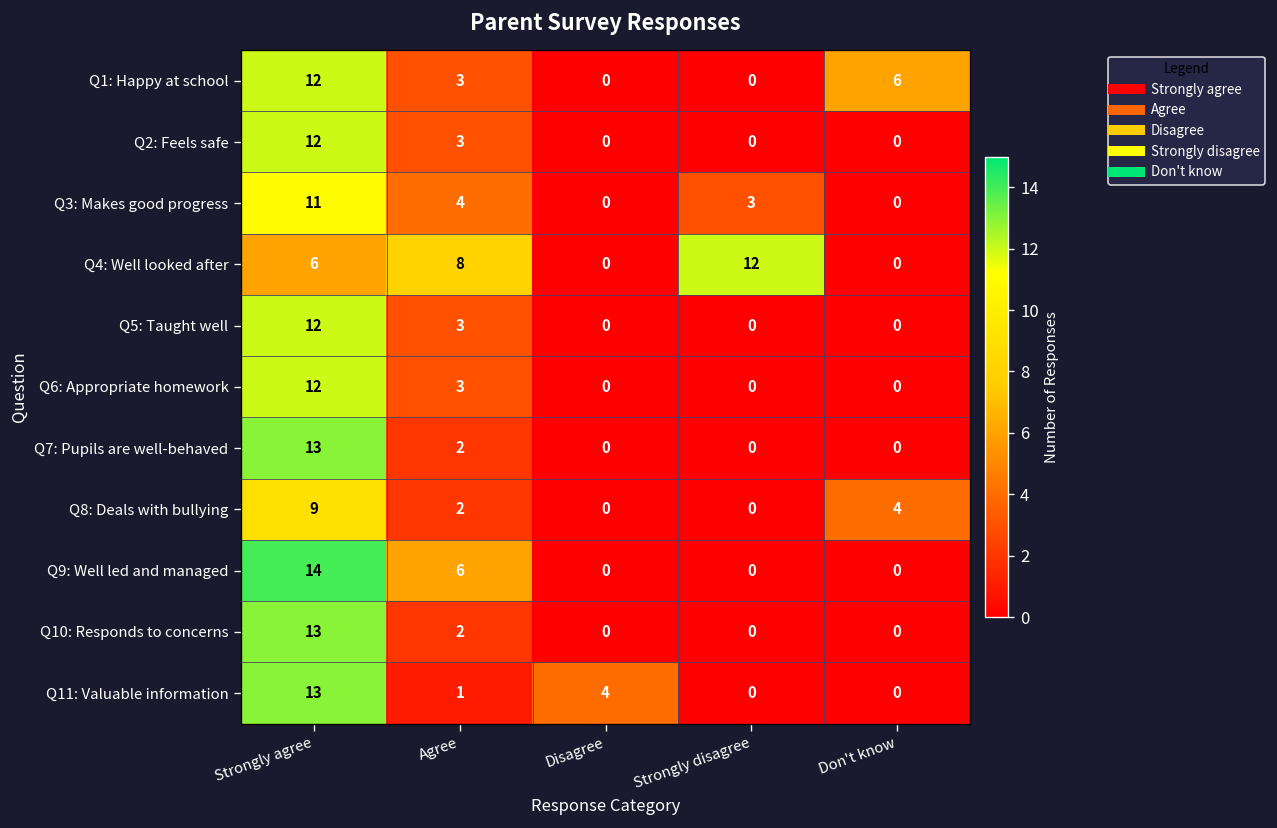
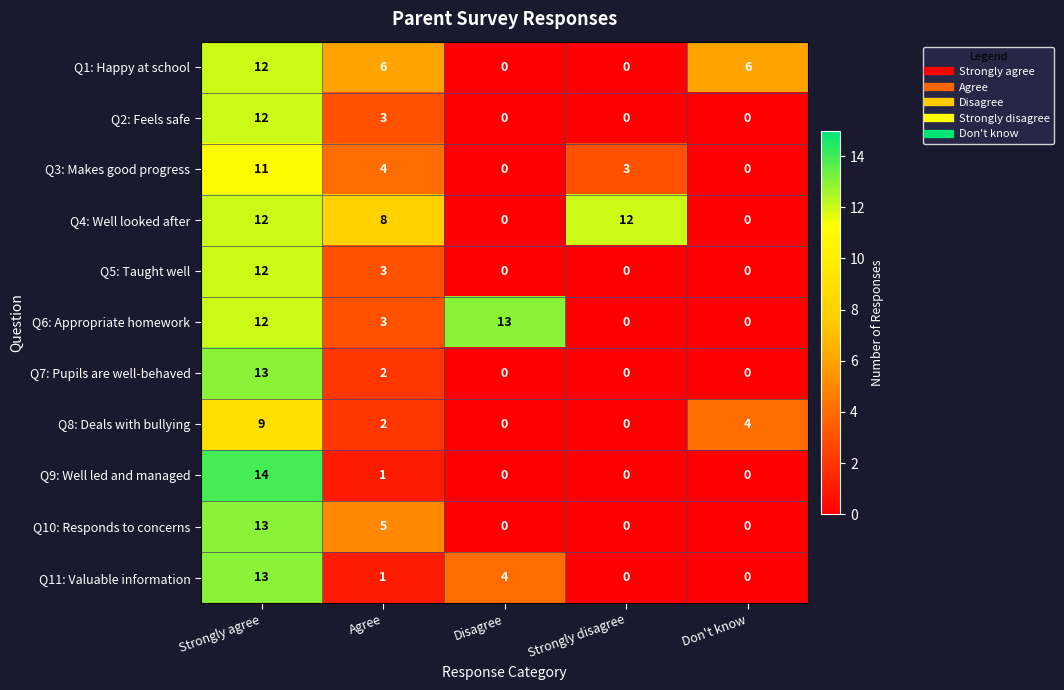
  {
    "Q1: Happy at school": {
      "Strongly agree": 12,
-     "Agree": 3,
+     "Agree": 6,
      "Disagree": 0,
      "Strongly disagree": 0,
      "Don't know": 6
    },
    "Q2: Feels safe": {
      "Strongly agree": 12,
      "Agree": 3,
      "Disagree": 0,
      "Strongly disagree": 0,
      "Don't know": 0
    },
    "Q3: Makes good progress": {
      "Strongly agree": 11,
      "Agree": 4,
      "Disagree": 0,
      "Strongly disagree": 3,
      "Don't know": 0
    },
    "Q4: Well looked after": {
-     "Strongly agree": 6,
+     "Strongly agree": 12,
      "Agree": 8,
      "Disagree": 0,
      "Strongly disagree": 12,
      "Don't know": 0
    },
    "Q5: Taught well": {
      "Strongly agree": 12,
      "Agree": 3,
      "Disagree": 0,
      "Strongly disagree": 0,
      "Don't know": 0
    },
    "Q6: Appropriate homework": {
      "Strongly agree": 12,
      "Agree": 3,
-     "Disagree": 0,
+     "Disagree": 13,
      "Strongly disagree": 0,
      "Don't know": 0
    },
    "Q7: Pupils are well-behaved": {
      "Strongly agree": 13,
      "Agree": 2,
      "Disagree": 0,
      "Strongly disagree": 0,
      "Don't know": 0
    },
    "Q8: Deals with bullying": {
      "Strongly agree": 9,
      "Agree": 2,
      "Disagree": 0,
      "Strongly disagree": 0,
      "Don't know": 4
    },
    "Q9: Well led and managed": {
      "Strongly agree": 14,
-     "Agree": 6,
+     "Agree": 1,
      "Disagree": 0,
      "Strongly disagree": 0,
      "Don't know": 0
    },
    "Q10: Responds to concerns": {
      "Strongly agree": 13,
-     "Agree": 2,
+     "Agree": 5,
      "Disagree": 0,
      "Strongly disagree": 0,
      "Don't know": 0
    },
    "Q11: Valuable information": {
      "Strongly agree": 13,
      "Agree": 1,
      "Disagree": 4,
      "Strongly disagree": 0,
      "Don't know": 0
    }
  }
